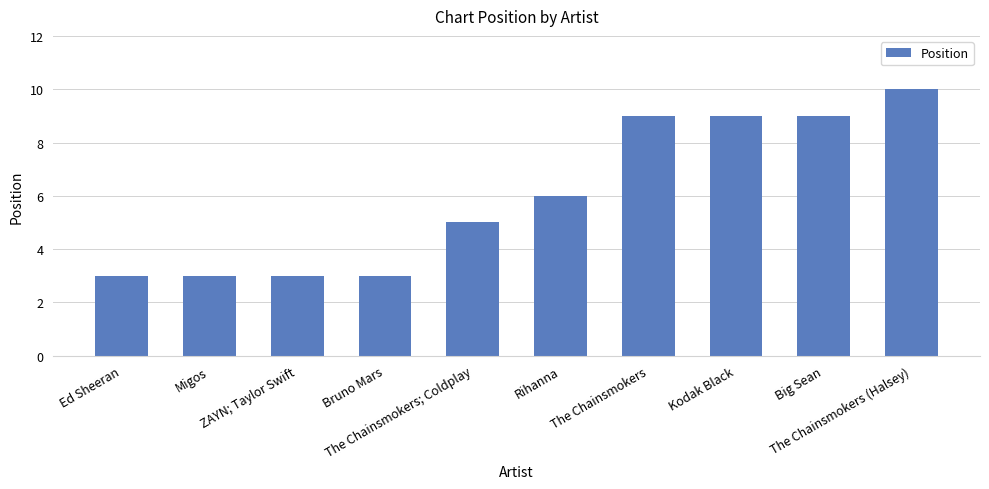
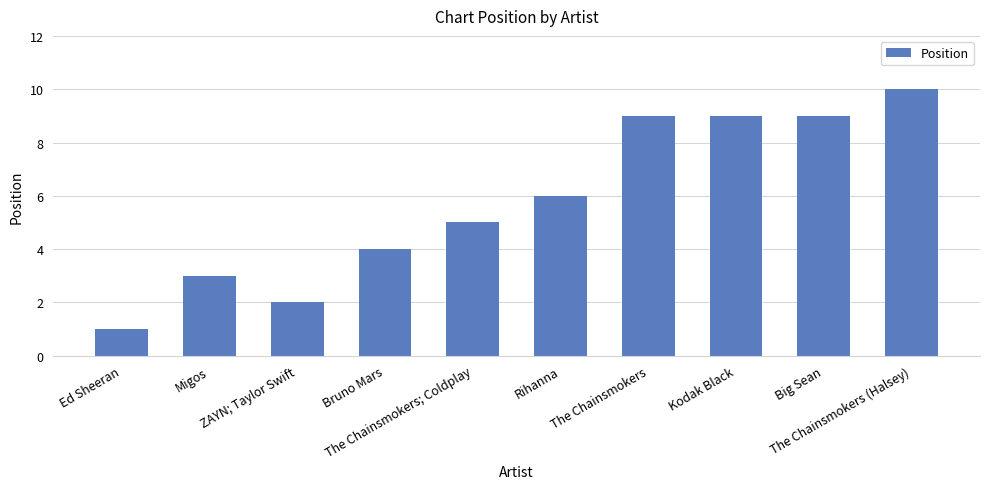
  {
-   "Ed Sheeran": 3,
+   "Ed Sheeran": 1,
    "Migos": 3,
-   "ZAYN; Taylor Swift": 3,
-   "Bruno Mars": 3,
+   "ZAYN; Taylor Swift": 2,
+   "Bruno Mars": 4,
    "The Chainsmokers; Coldplay": 5,
    "Rihanna": 6,
    "The Chainsmokers": 9,
    "Kodak Black": 9,
    "Big Sean": 9,
    "The Chainsmokers (Halsey)": 10
  }
